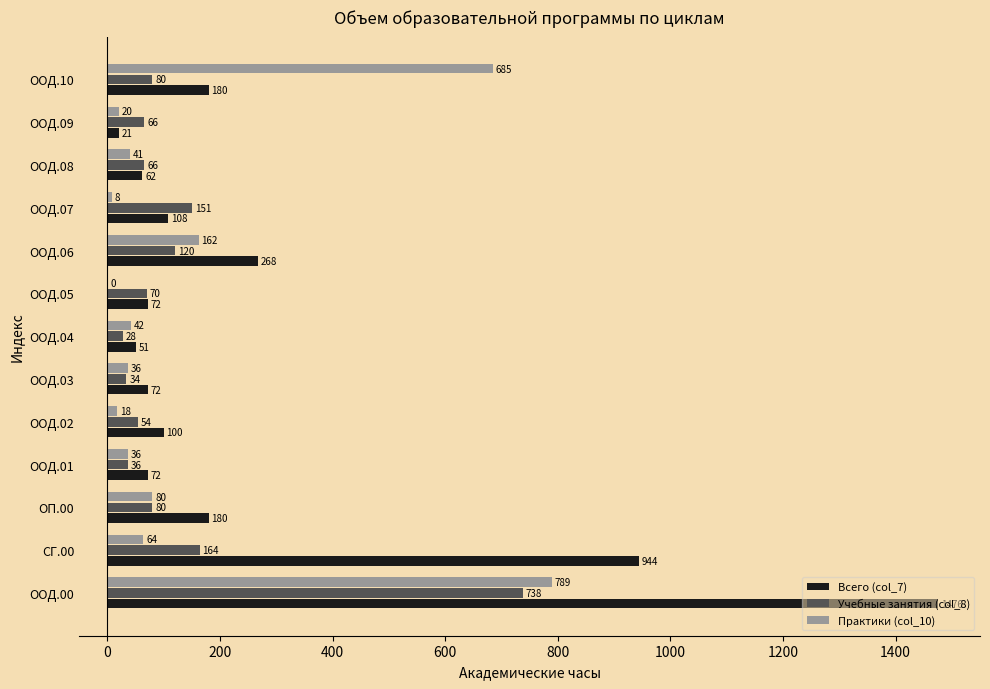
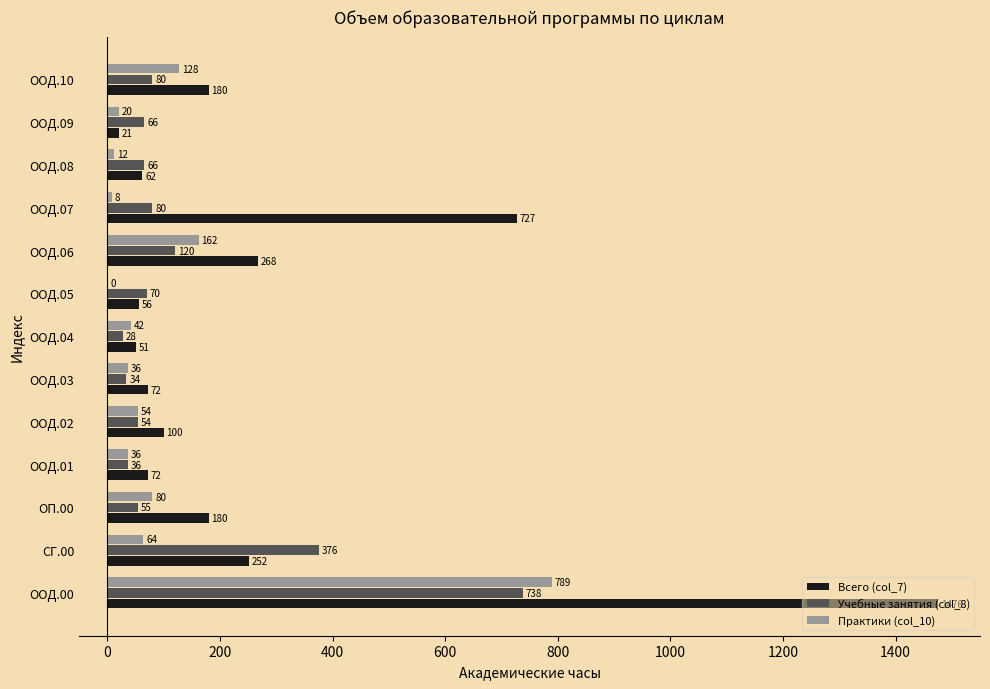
  {
    "Всего (col_7)": {
      "ООД.10": 180,
      "ООД.09": 21,
      "ООД.08": 62,
-     "ООД.07": 108,
+     "ООД.07": 727,
      "ООД.06": 268,
-     "ООД.05": 72,
+     "ООД.05": 56,
      "ООД.04": 51,
      "ООД.03": 72,
      "ООД.02": 100,
      "ООД.01": 72,
      "ОП.00": 180,
-     "СГ.00": 944
+     "СГ.00": 252
    },
    "Учебные занятия (col_8)": {
      "ООД.10": 80,
      "ООД.09": 66,
      "ООД.08": 66,
-     "ООД.07": 151,
+     "ООД.07": 80,
      "ООД.06": 120,
      "ООД.05": 70,
      "ООД.04": 28,
      "ООД.03": 34,
      "ООД.02": 54,
      "ООД.01": 36,
-     "ОП.00": 80,
-     "СГ.00": 164,
+     "ОП.00": 55,
+     "СГ.00": 376,
      "ООД.00": 738
    },
    "Практики (col_10)": {
-     "ООД.10": 685,
+     "ООД.10": 128,
      "ООД.09": 20,
-     "ООД.08": 41,
+     "ООД.08": 12,
      "ООД.07": 8,
      "ООД.06": 162,
      "ООД.05": 0,
      "ООД.04": 42,
      "ООД.03": 36,
-     "ООД.02": 18,
+     "ООД.02": 54,
      "ООД.01": 36,
      "ОП.00": 80,
      "СГ.00": 64,
      "ООД.00": 789
    }
  }
